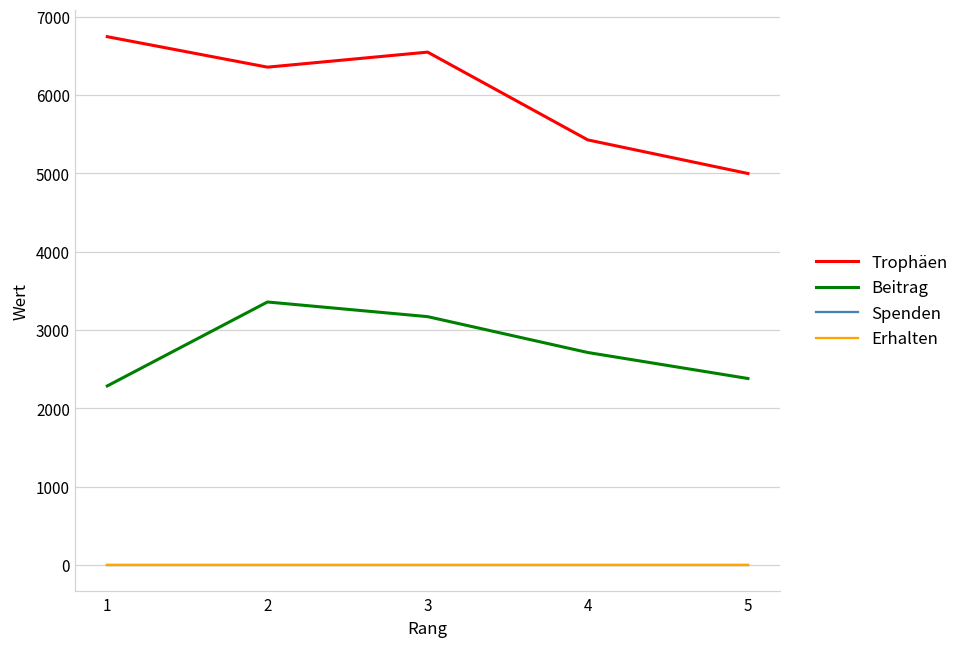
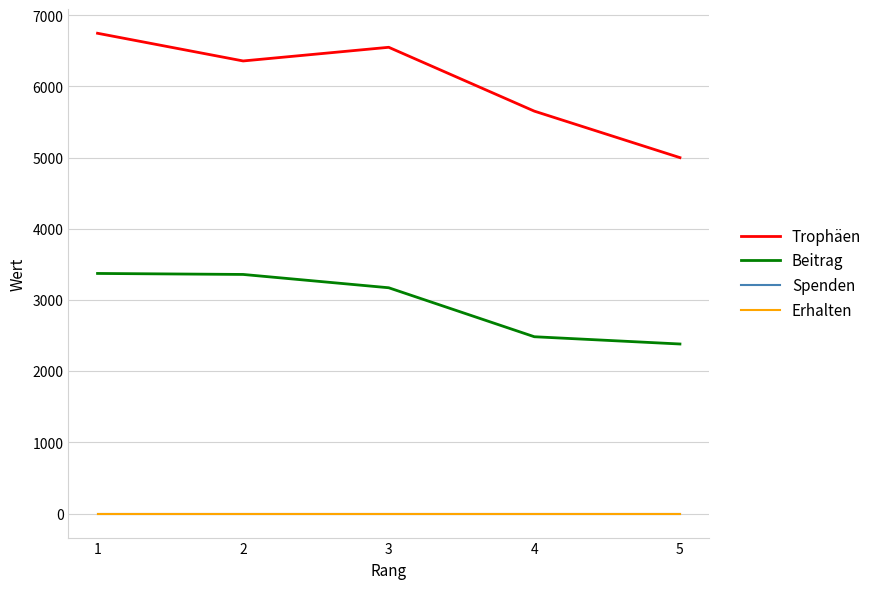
  {
    "Trophäen": {
      "1": 6700,
      "2": 6400,
      "3": 6600,
-     "4": 5400,
+     "4": 5700,
      "5": 5000
    },
    "Beitrag": {
-     "1": 2300,
+     "1": 3400,
      "2": 3400,
      "3": 3200,
-     "4": 2700,
+     "4": 2500,
      "5": 2400
    },
    "Erhalten": {
      "1": 0,
      "2": 0,
      "3": 0,
      "4": 0,
      "5": 0
    }
  }
